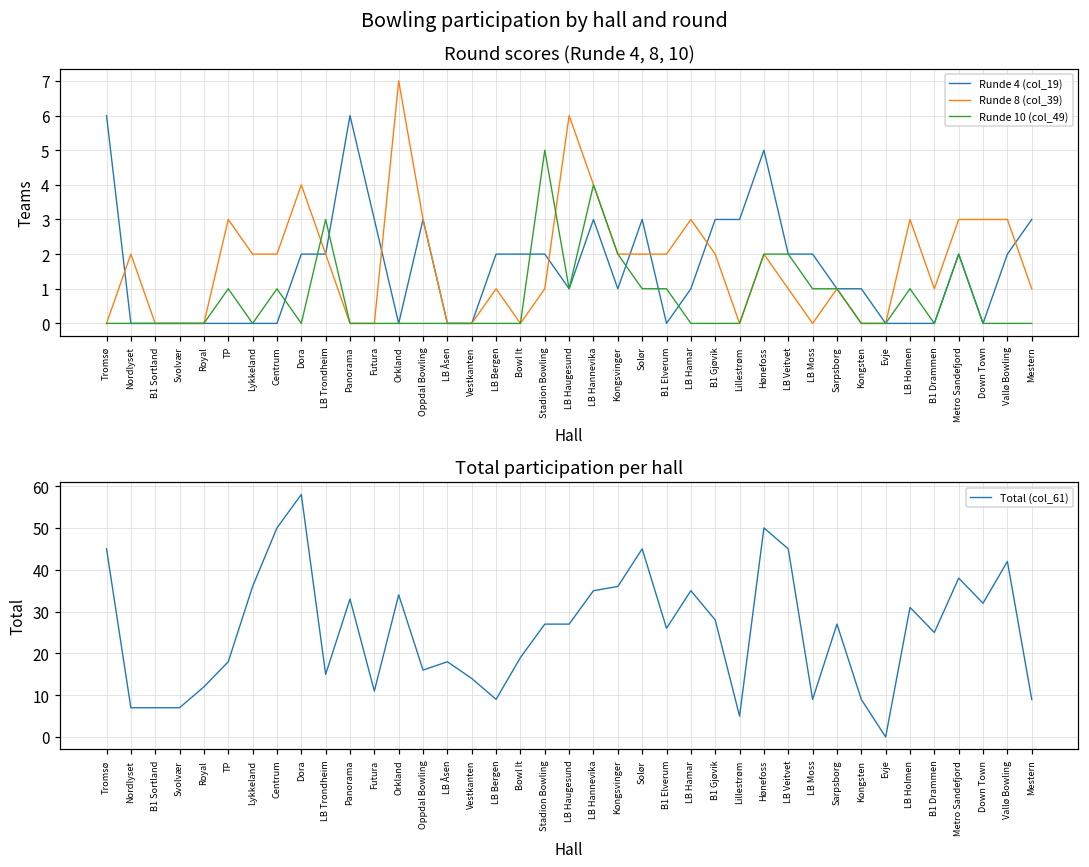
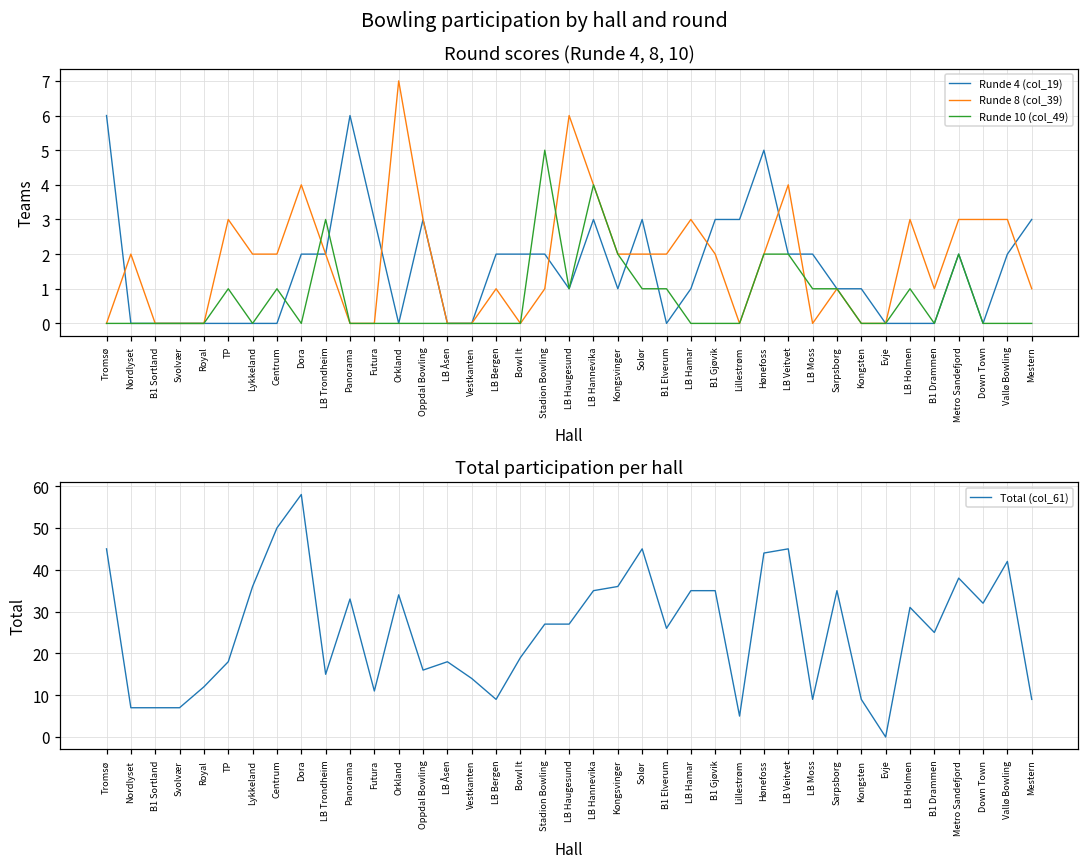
  {
    "Round scores (Runde 4, 8, 10)": {
      "Runde 4 (col_19)": {
        "Tromsø": 6,
        "TP": 0,
        "Centrum": 0,
        "Dora": 2,
        "Panorama": 6,
        "Futura": 3,
        "LB Bergen": 2,
        "Bowl It": 2,
        "Stadion Bowling": 2,
        "LB Hannevika": 3,
        "Kongsvinger": 1,
        "Solør": 3,
        "B1 Elverum": 0,
        "LB Hamar": 1,
        "B1 Gjøvik": 3,
        "Lillestrøm": 3,
        "Hønefoss": 5,
        "LB Moss": 2,
        "Kongsten": 1,
        "LB Holmen": 0,
        "Vallø Bowling": 2,
        "Mestern": 3
      },
      "Runde 8 (col_39)": {
        "Nordlyset": 2,
        "TP": 3,
        "Lykkeland": 2,
        "Centrum": 2,
        "Dora": 4,
        "Orkland": 7,
        "LB Bergen": 1,
        "Stadion Bowling": 1,
        "LB Haugesund": 6,
        "Solør": 2,
        "B1 Elverum": 2,
        "LB Hamar": 3,
        "B1 Gjøvik": 2,
-       "LB Veitvet": 1,
+       "LB Veitvet": 4,
        "LB Moss": 0,
        "LB Holmen": 3,
        "B1 Drammen": 1,
        "Metro Sandefjord": 3,
        "Down Town": 3,
        "Vallø Bowling": 3,
        "Mestern": 1
      },
      "Runde 10 (col_49)": {
        "TP": 1,
        "Centrum": 1,
        "Dora": 0,
        "LB Trondheim": 3,
        "Oppdal Bowling": 0,
        "LB Bergen": 0,
        "Stadion Bowling": 5,
        "Solør": 1,
        "B1 Elverum": 1,
        "LB Hamar": 0,
        "B1 Gjøvik": 0,
        "LB Moss": 1,
        "LB Holmen": 1,
        "Vallø Bowling": 0,
        "Mestern": 0
      }
    },
    "Total participation per hall": {
      "Tromsø": 45,
      "Nordlyset": 7,
      "B1 Sortland": 7,
      "Svolvær": 7,
      "Royal": 12,
      "TP": 18,
      "Lykkeland": 36,
      "Centrum": 50,
      "Dora": 58,
      "LB Trondheim": 15,
      "Panorama": 33,
      "Futura": 11,
      "Orkland": 34,
      "Oppdal Bowling": 16,
      "LB Åsen": 18,
      "Vestkanten": 14,
      "LB Bergen": 9,
      "Bowl It": 19,
      "Stadion Bowling": 27,
      "LB Haugesund": 27,
      "LB Hannevika": 35,
      "Kongsvinger": 36,
      "Solør": 45,
      "B1 Elverum": 26,
      "LB Hamar": 35,
-     "B1 Gjøvik": 28,
+     "B1 Gjøvik": 35,
      "Lillestrøm": 5,
-     "Hønefoss": 50,
+     "Hønefoss": 44,
      "LB Veitvet": 45,
      "LB Moss": 9,
-     "Sarpsborg": 27,
+     "Sarpsborg": 35,
      "Kongsten": 9,
      "Evje": 0,
      "LB Holmen": 31,
      "B1 Drammen": 25,
      "Metro Sandefjord": 38,
      "Down Town": 32,
      "Vallø Bowling": 42,
      "Mestern": 9
    }
  }
